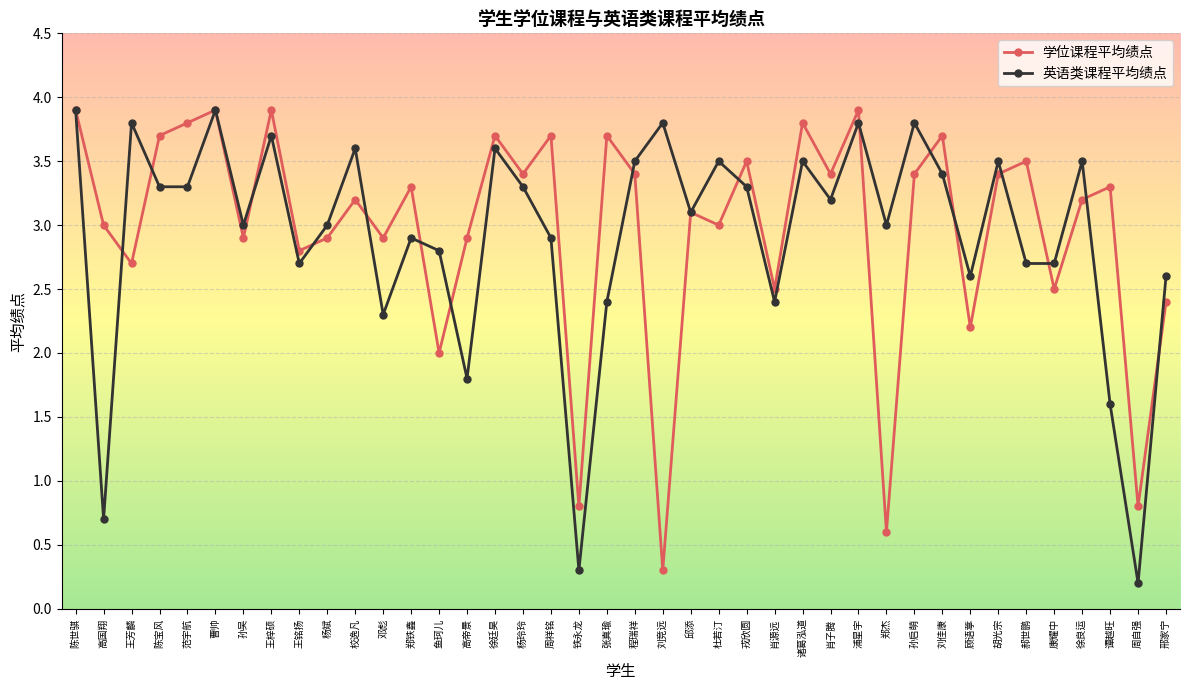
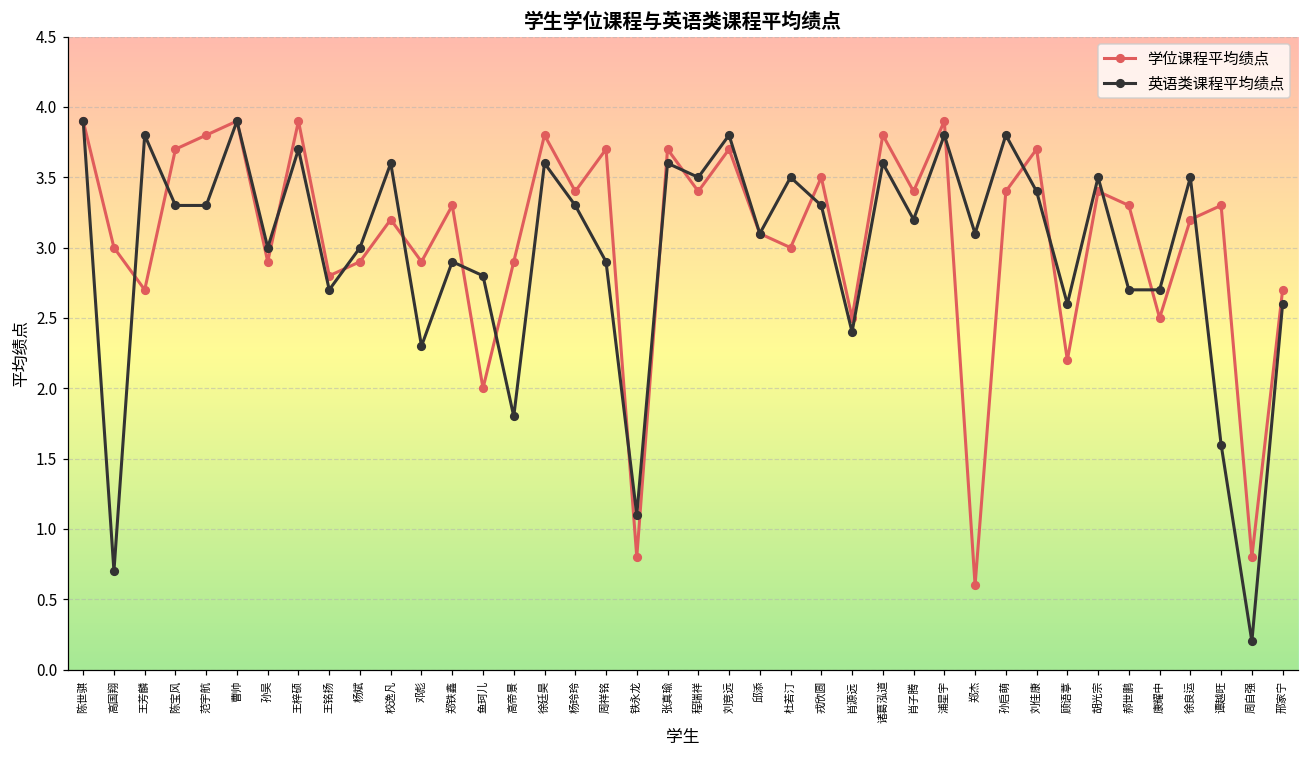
  {
    "学位课程平均绩点": {
      "高国翔": 3.0,
      "王芳麟": 2.7,
      "陈宝风": 3.7,
      "范宇航": 3.8,
      "孙吴": 2.9,
      "王梓硕": 3.9,
      "王铭扬": 2.8,
      "杨斌": 2.9,
      "校逸凡": 3.2,
      "邓彪": 2.9,
      "郑铁鑫": 3.3,
      "鱼珂儿": 2.0,
      "高帝景": 2.9,
-     "徐廷昊": 3.7,
+     "徐廷昊": 3.8,
      "杨玲玲": 3.4,
      "周祥铭": 3.7,
      "铁永龙": 0.8,
      "张真瑜": 3.7,
      "程瑞祥": 3.4,
-     "刘竞远": 0.3,
+     "刘竞远": 3.7,
      "杜若汀": 3.0,
      "戎欣圆": 3.5,
      "肖源远": 2.5,
      "诸葛泓道": 3.8,
      "肖子腾": 3.4,
      "浦星宇": 3.9,
      "郑杰": 0.6,
      "孙启萌": 3.4,
      "刘佳康": 3.7,
      "顾语葶": 2.2,
      "胡光宗": 3.4,
-     "郝世鹏": 3.5,
+     "郝世鹏": 3.3,
      "康耀中": 2.5,
      "徐良运": 3.2,
      "谭越旺": 3.3,
      "周自强": 0.8,
-     "邢家宁": 2.4
+     "邢家宁": 2.7
    },
    "英语类课程平均绩点": {
      "高国翔": 0.7,
      "王芳麟": 3.8,
      "陈宝风": 3.3,
      "范宇航": 3.3,
      "孙吴": 3.0,
      "王梓硕": 3.7,
      "王铭扬": 2.7,
      "杨斌": 3.0,
      "校逸凡": 3.6,
      "邓彪": 2.3,
      "郑铁鑫": 2.9,
      "鱼珂儿": 2.8,
      "高帝景": 1.8,
      "徐廷昊": 3.6,
      "杨玲玲": 3.3,
      "周祥铭": 2.9,
-     "铁永龙": 0.3,
-     "张真瑜": 2.4,
+     "铁永龙": 1.1,
+     "张真瑜": 3.6,
      "程瑞祥": 3.5,
      "刘竞远": 3.8,
      "杜若汀": 3.5,
      "戎欣圆": 3.3,
      "肖源远": 2.4,
-     "诸葛泓道": 3.5,
+     "诸葛泓道": 3.6,
      "肖子腾": 3.2,
      "浦星宇": 3.8,
-     "郑杰": 3.0,
+     "郑杰": 3.1,
      "孙启萌": 3.8,
      "刘佳康": 3.4,
      "顾语葶": 2.6,
      "胡光宗": 3.5,
      "郝世鹏": 2.7,
      "康耀中": 2.7,
      "徐良运": 3.5,
      "谭越旺": 1.6,
      "周自强": 0.2,
      "邢家宁": 2.6
    }
  }
